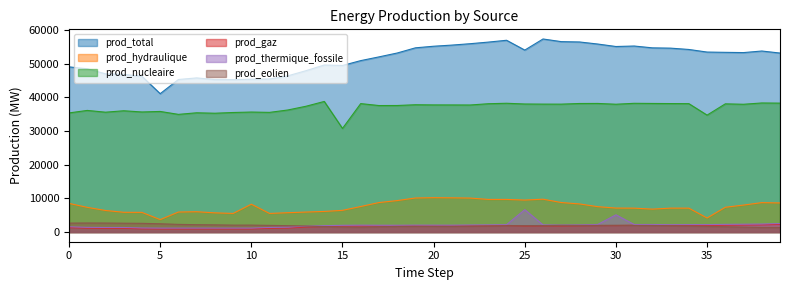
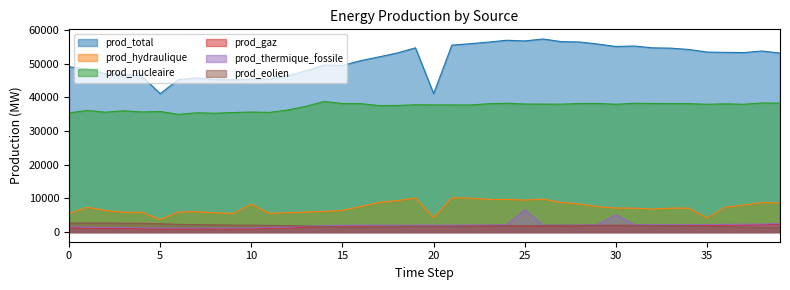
  {
    "prod_total": {
      "0": 49000,
      "5": 41000,
-     "20": 55000,
-     "25": 54000,
+     "20": 41000,
+     "25": 57000,
      "30": 55000,
      "35": 53000
    },
    "prod_hydraulique": {
-     "0": 9000,
+     "0": 6000,
      "5": 4000,
      "10": 8000,
      "15": 6000,
-     "20": 10000,
+     "20": 4000,
      "25": 10000,
      "30": 7000,
      "35": 4000
    },
    "prod_nucleaire": {
      "0": 35000,
      "5": 36000,
      "10": 36000,
-     "15": 31000,
+     "15": 38000,
      "20": 38000,
      "25": 38000,
      "30": 38000,
-     "35": 35000
+     "35": 38000
    },
    "prod_thermique_fossile": {
      "25": 7000,
      "30": 5000
    },
    "prod_eolien": {
      "0": 3000,
      "5": 2000,
      "10": 2000
    }
  }
